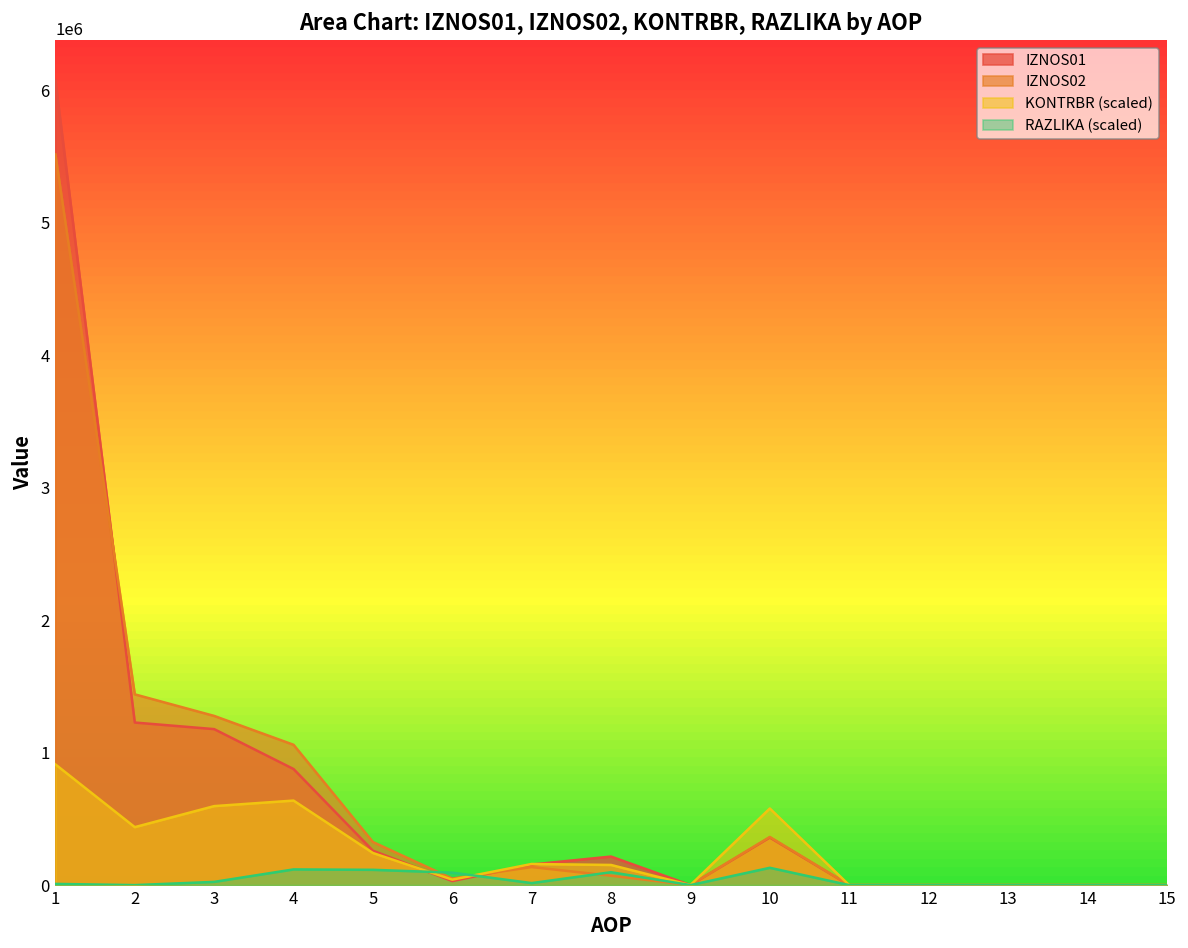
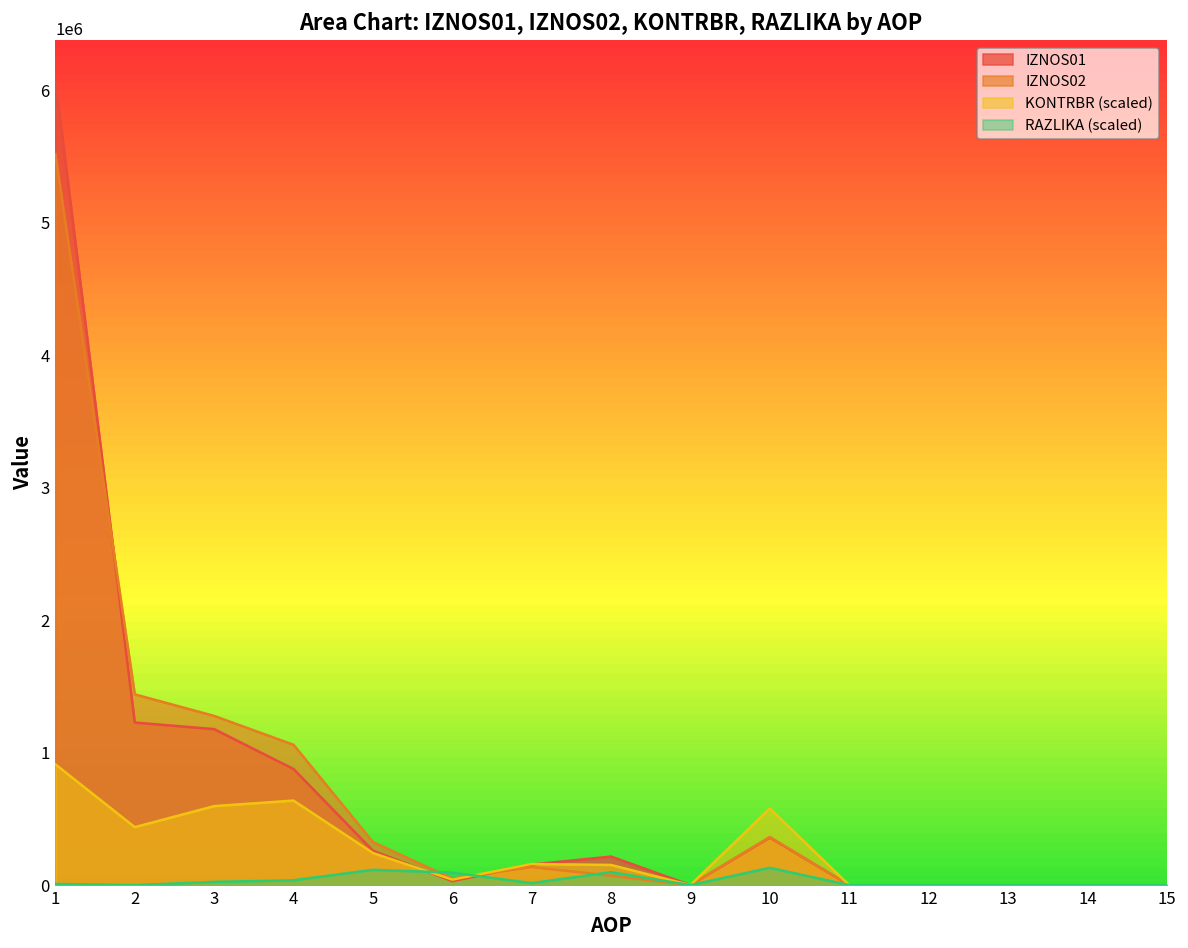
  {
    "RAZLIKA (scaled)": {
      "1": 10000,
      "2": 0,
      "3": 20000,
-     "4": 120000,
+     "4": 40000,
      "5": 120000,
      "6": 90000,
      "7": 20000,
      "8": 100000,
      "10": 130000
    }
  }
